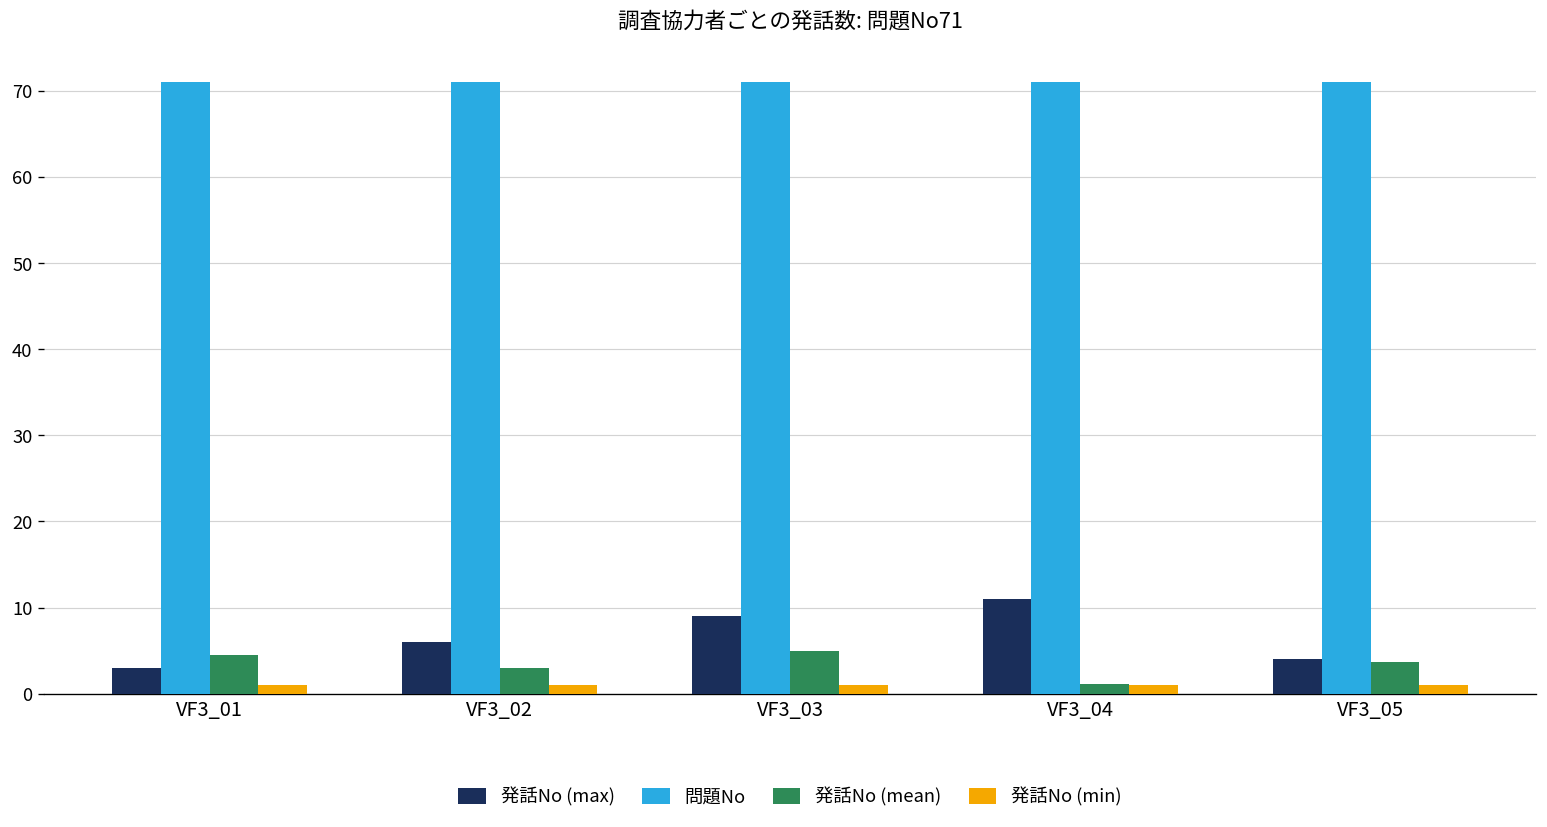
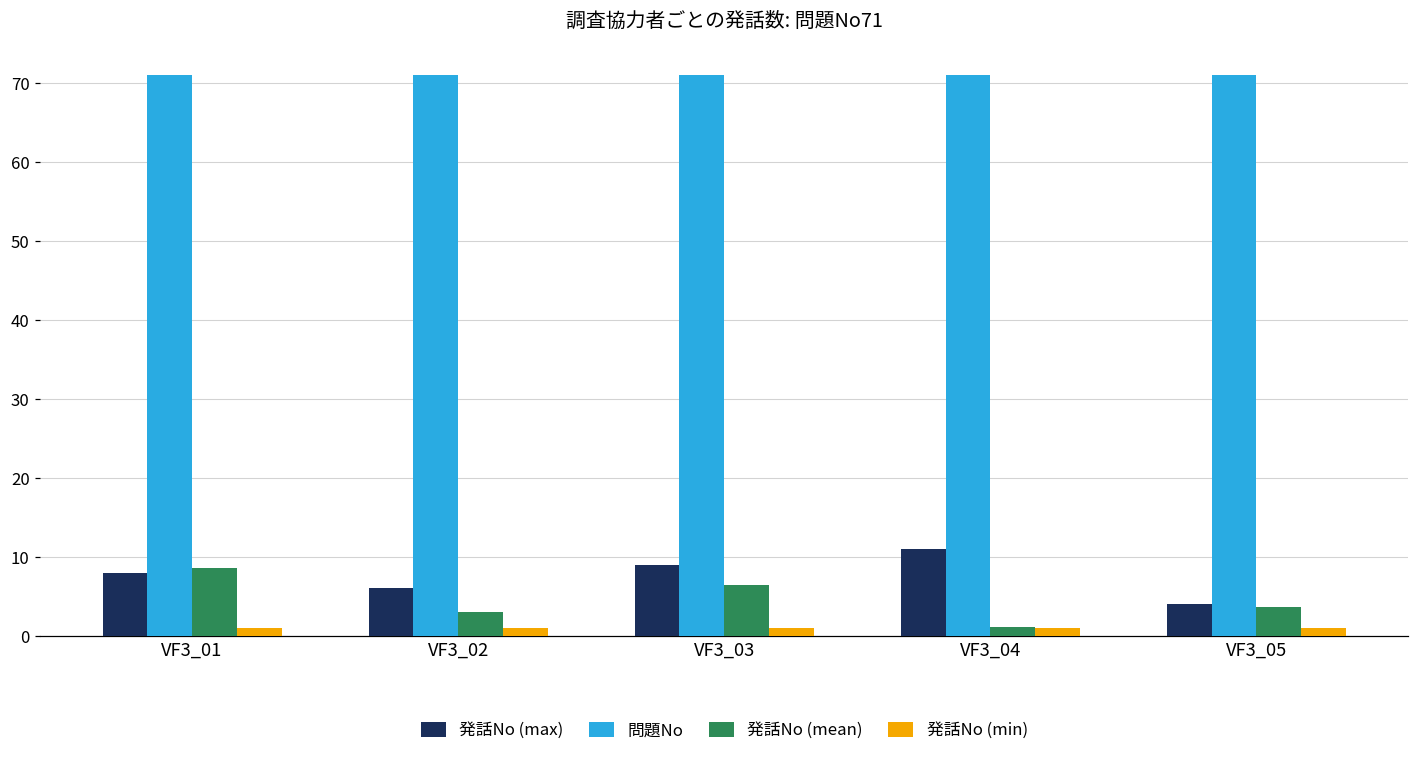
  {
    "発話No (max)": {
-     "VF3_01": 3,
+     "VF3_01": 8,
      "VF3_02": 6,
      "VF3_03": 9,
      "VF3_04": 11,
      "VF3_05": 4
    },
    "問題No": {
      "VF3_01": 71,
      "VF3_02": 71,
      "VF3_03": 71,
      "VF3_04": 71,
      "VF3_05": 71
    },
    "発話No (mean)": {
-     "VF3_01": 5,
+     "VF3_01": 9,
      "VF3_02": 3,
-     "VF3_03": 5,
+     "VF3_03": 6,
      "VF3_04": 1,
      "VF3_05": 4
    },
    "発話No (min)": {
      "VF3_01": 1,
      "VF3_02": 1,
      "VF3_03": 1,
      "VF3_04": 1,
      "VF3_05": 1
    }
  }
